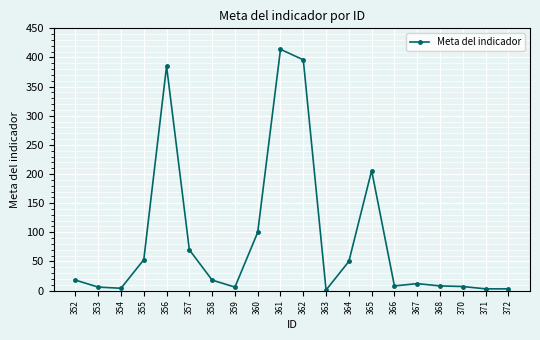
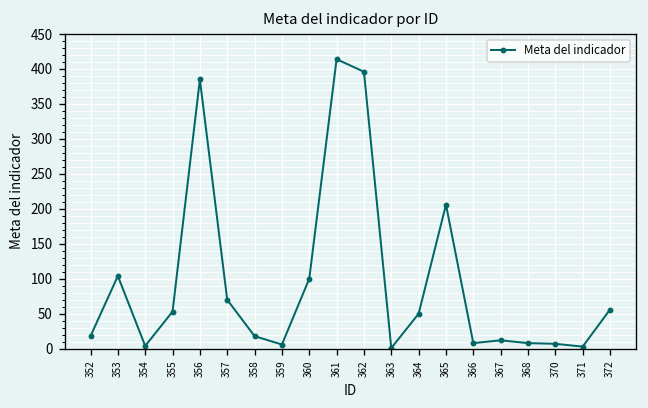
  {
    "352": 20,
-   "353": 10,
+   "353": 100,
    "354": 0,
    "355": 50,
    "356": 390,
    "357": 70,
    "358": 20,
    "359": 10,
    "360": 100,
    "361": 410,
    "362": 400,
    "363": 0,
    "364": 50,
    "365": 210,
    "366": 10,
    "367": 10,
    "368": 10,
    "370": 10,
    "371": 0,
-   "372": 0
+   "372": 60
  }
